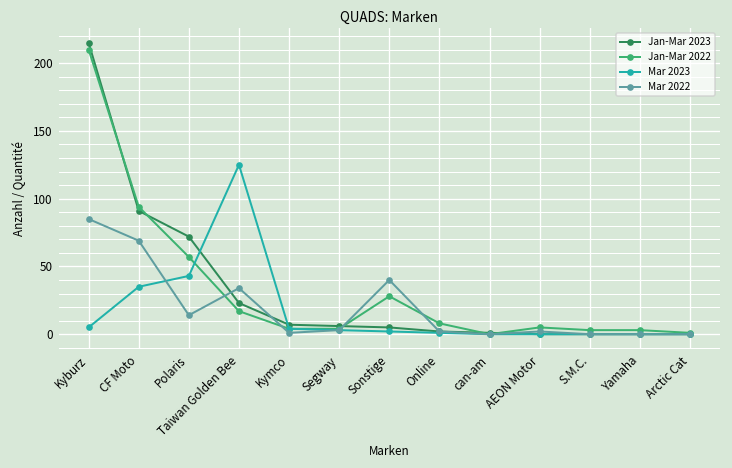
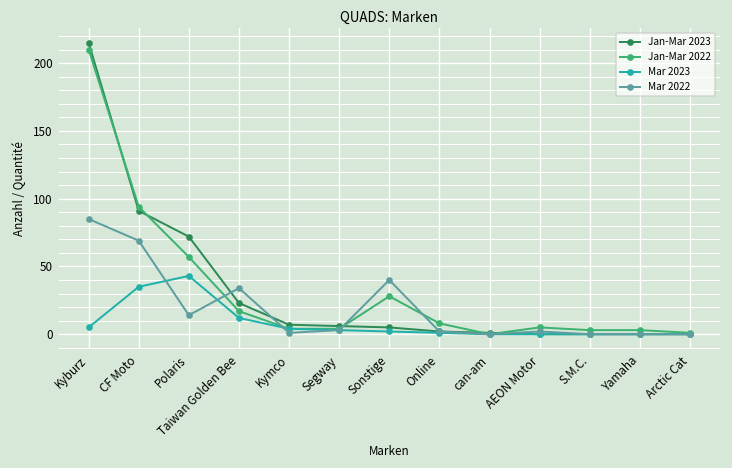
  {
    "Mar 2023": {
      "Kyburz": 5,
      "CF Moto": 35,
      "Polaris": 43,
-     "Taiwan Golden Bee": 125,
+     "Taiwan Golden Bee": 12,
      "Sonstige": 2
    },
    "Mar 2022": {
      "Kyburz": 85,
      "CF Moto": 69,
      "Polaris": 14,
      "Taiwan Golden Bee": 34,
      "Kymco": 1,
      "Sonstige": 40
    }
  }
